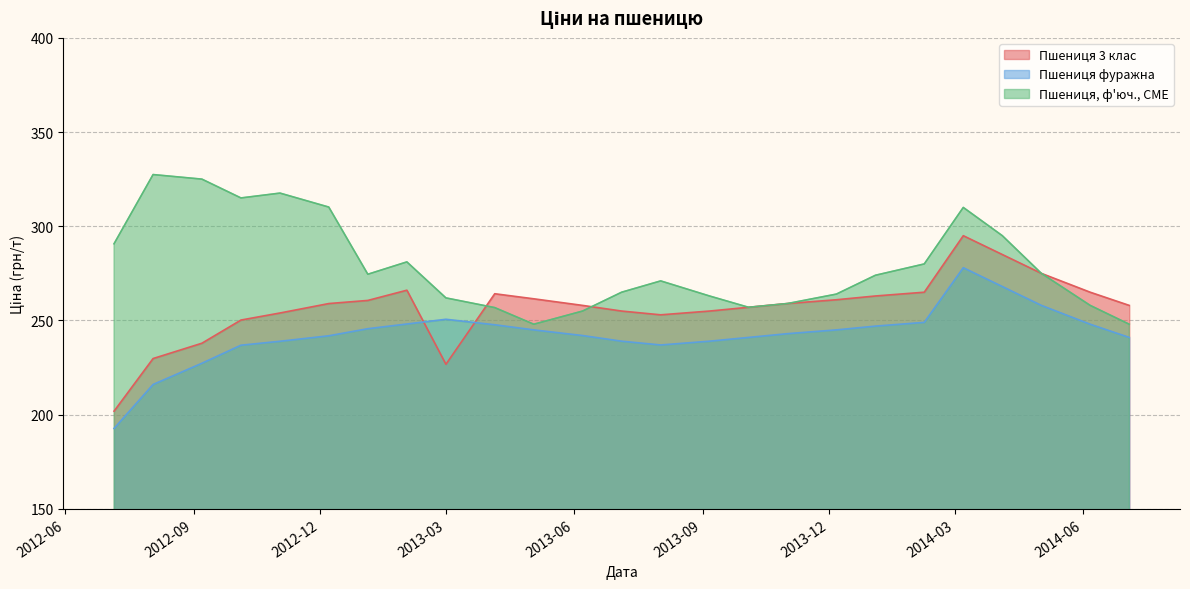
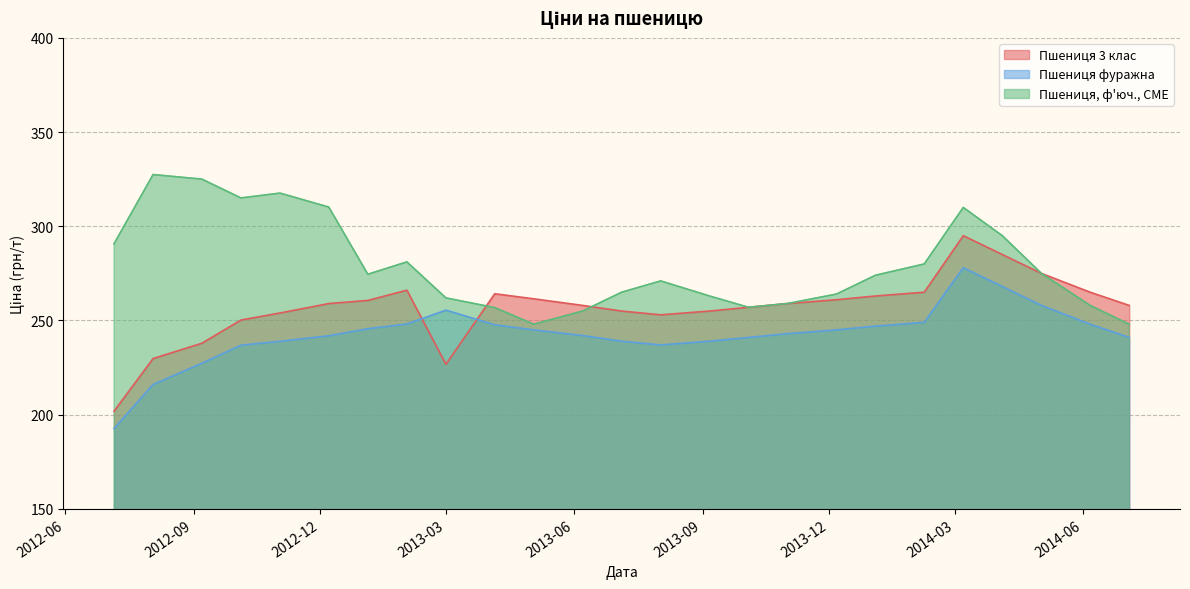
  {
    "Пшениця 3 клас": {
      "2013-03": 227
    },
    "Пшениця фуражна": {
-     "2013-03": 251
+     "2013-03": 256
    },
    "Пшениця, ф'юч., CME": {
      "2013-03": 262
    }
  }
